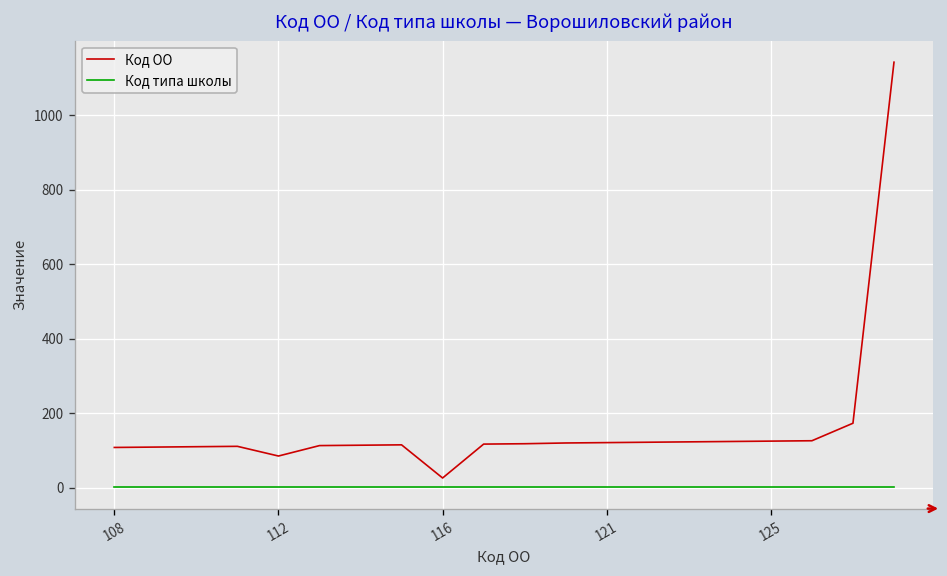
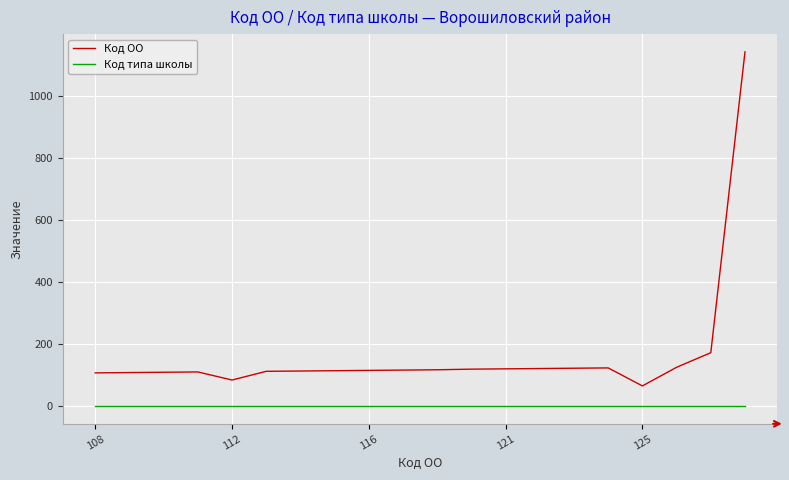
  {
    "Код ОО": {
      "108": 110,
      "112": 90,
-     "116": 30,
+     "116": 120,
      "121": 120,
-     "125": 130
+     "125": 70
    },
    "Код типа школы": {
      "108": 0,
      "112": 0,
      "116": 0,
      "121": 0,
      "125": 0
    }
  }
